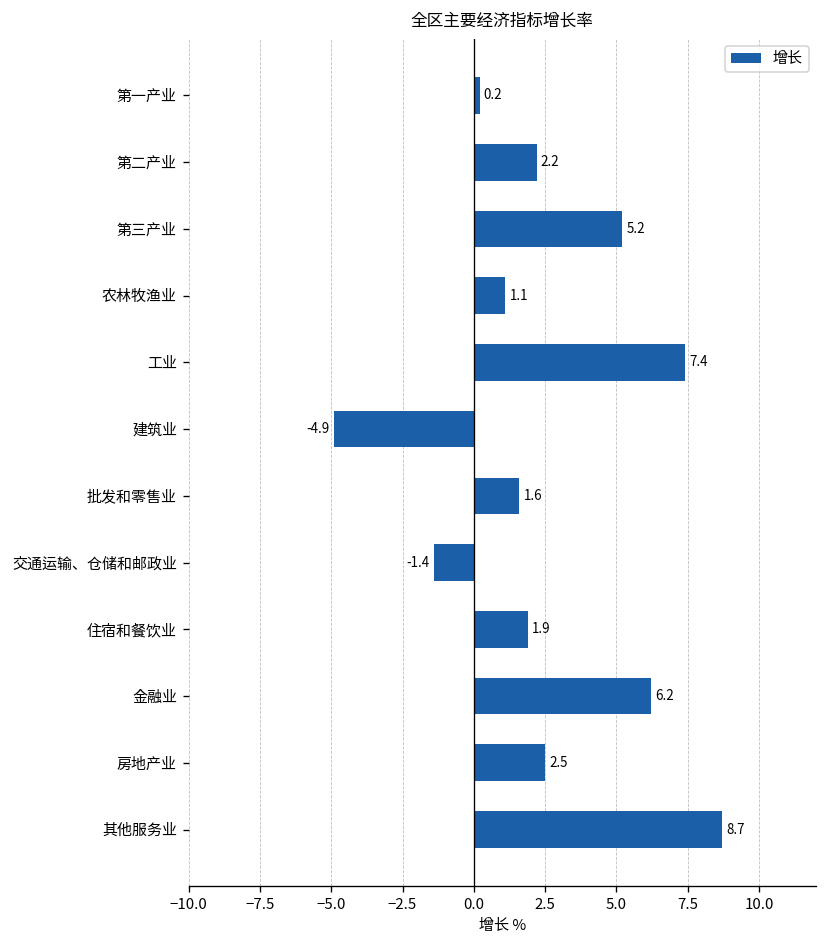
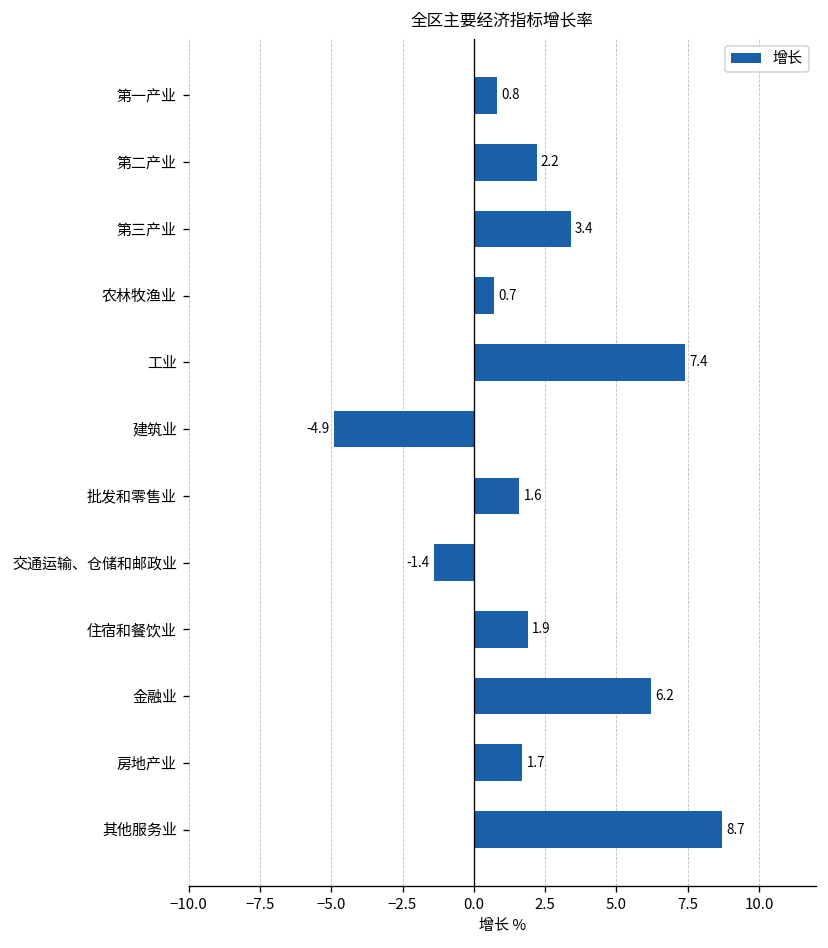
  {
-   "第一产业": 0.2,
+   "第一产业": 0.8,
    "第二产业": 2.2,
-   "第三产业": 5.2,
-   "农林牧渔业": 1.1,
+   "第三产业": 3.4,
+   "农林牧渔业": 0.7,
    "工业": 7.4,
    "建筑业": -4.9,
    "批发和零售业": 1.6,
    "交通运输、仓储和邮政业": -1.4,
    "住宿和餐饮业": 1.9,
    "金融业": 6.2,
-   "房地产业": 2.5,
+   "房地产业": 1.7,
    "其他服务业": 8.7
  }
